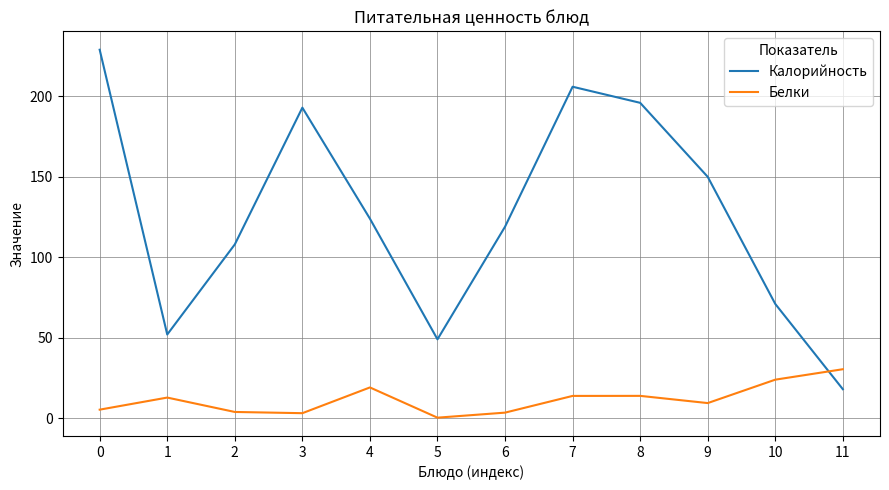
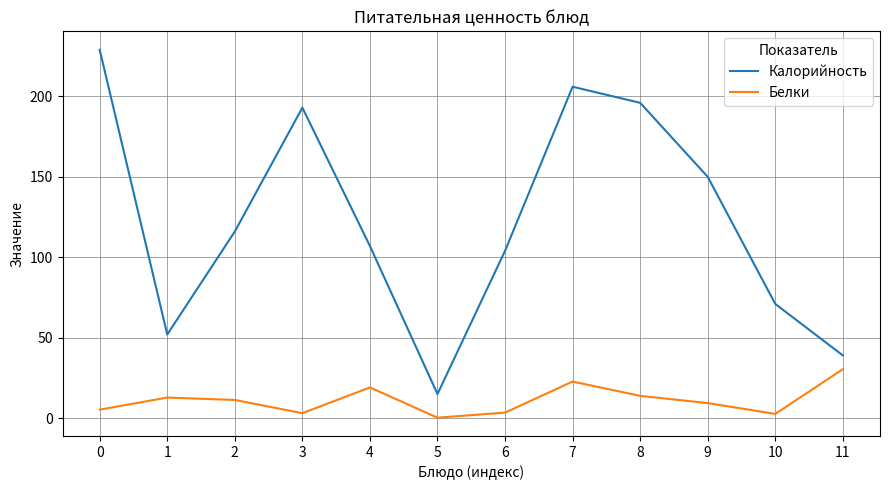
  {
    "Калорийность": {
      "0": 229,
      "1": 52,
-     "2": 108,
+     "2": 116,
      "3": 193,
-     "4": 124,
-     "5": 49,
-     "6": 119,
+     "4": 107,
+     "5": 15,
+     "6": 104,
      "7": 206,
      "8": 196,
      "9": 150,
      "10": 71,
-     "11": 18
+     "11": 39
    },
    "Белки": {
      "0": 5,
      "1": 13,
-     "2": 4,
+     "2": 11,
      "3": 3,
      "4": 19,
      "5": 0,
      "6": 3,
-     "7": 14,
+     "7": 23,
      "8": 14,
      "9": 9,
-     "10": 24,
+     "10": 3,
      "11": 30
    }
  }
